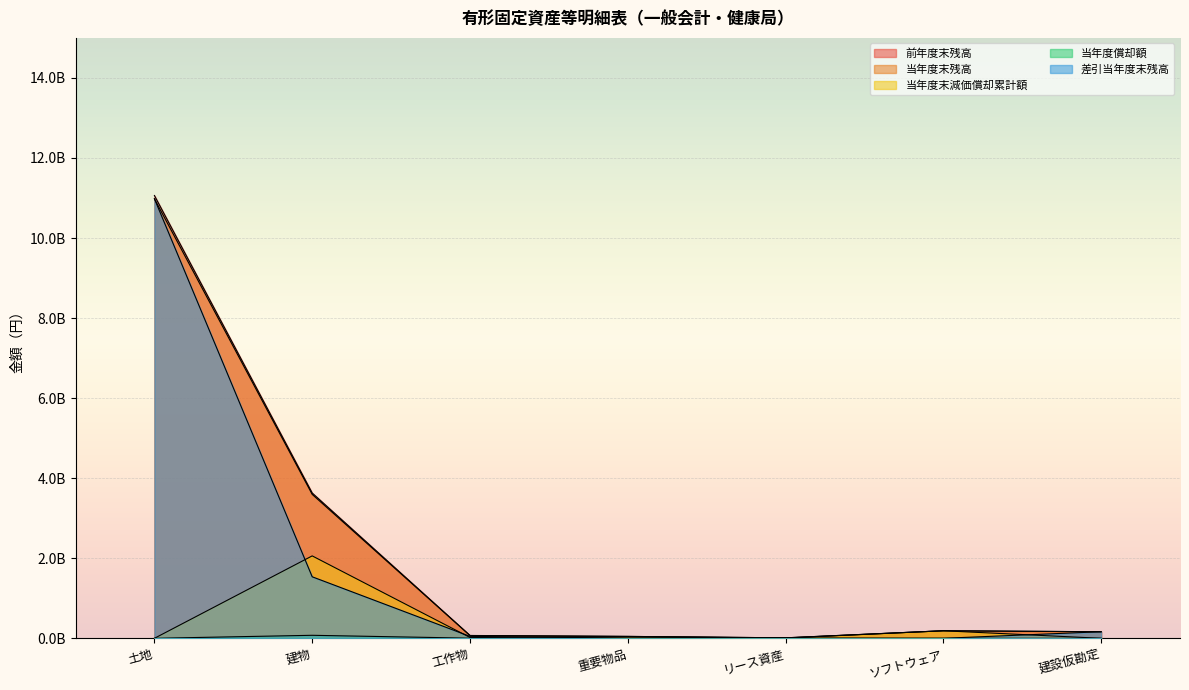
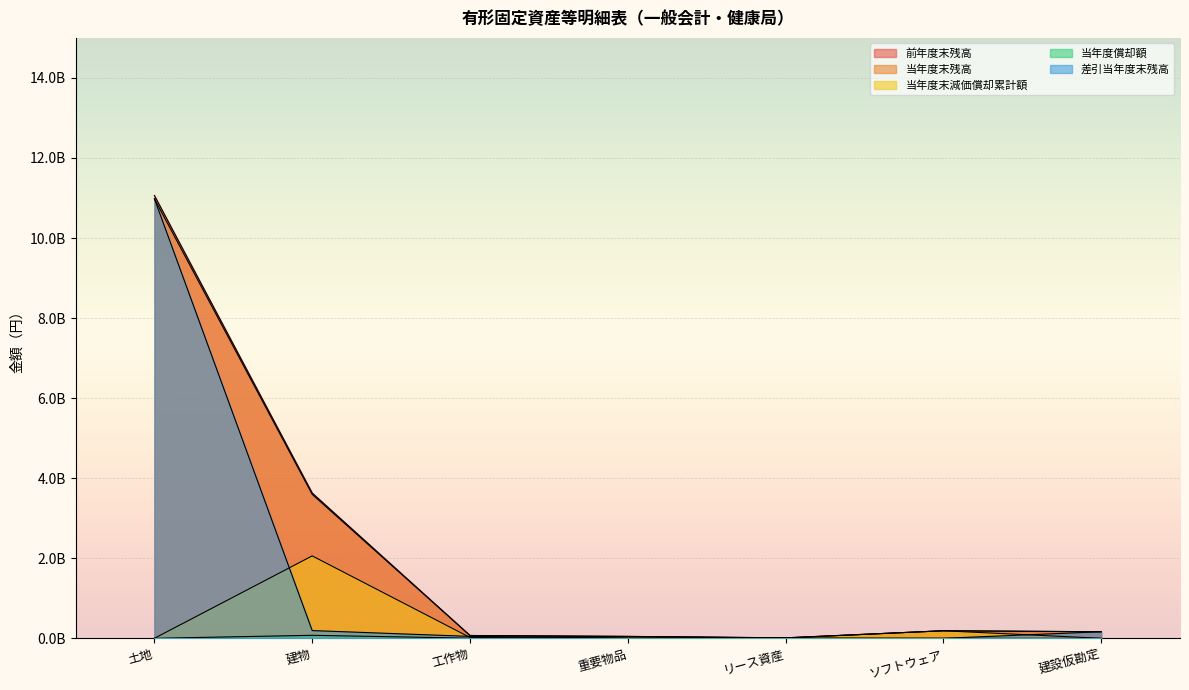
  {
    "当年度末減価償却累計額": {
      "建物": 2100000000
    },
    "当年度償却額": {
      "建物": 100000000
    },
    "差引当年度末残高": {
-     "建物": 1500000000
+     "建物": 200000000
    }
  }
